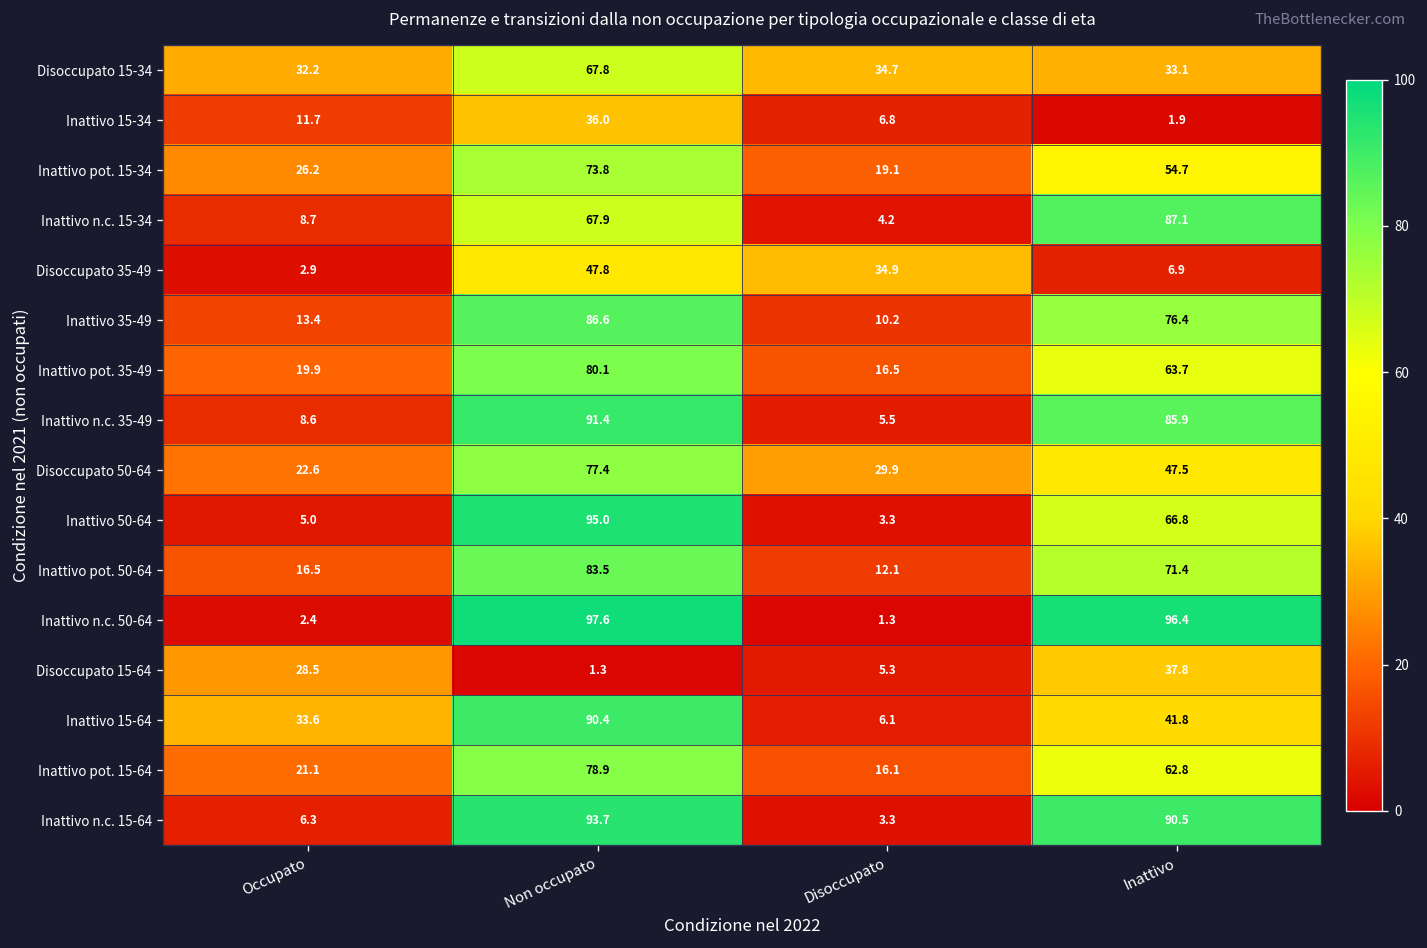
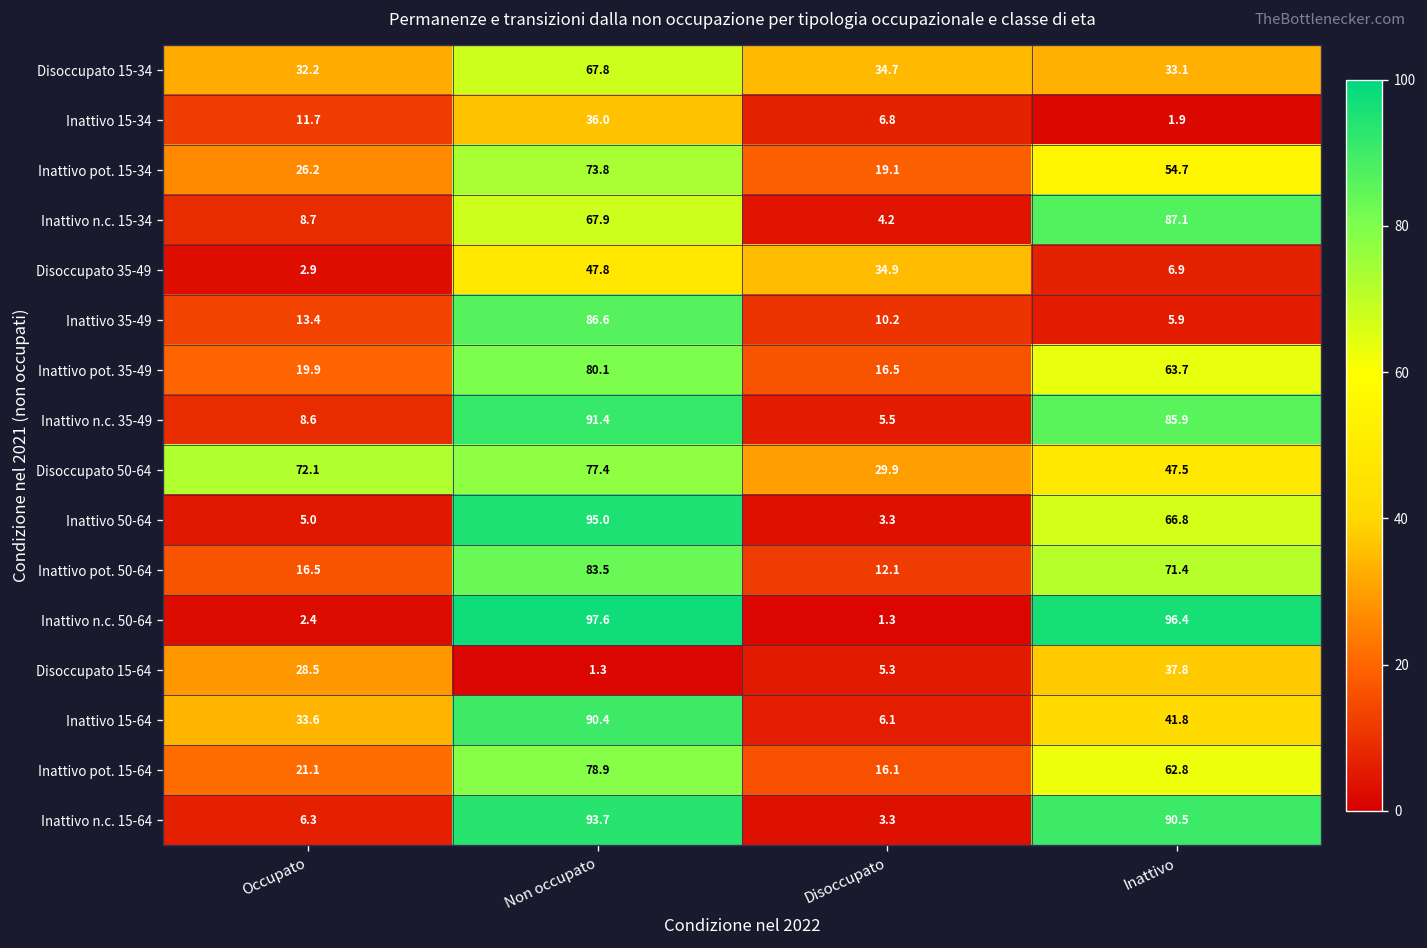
  {
    "Disoccupato 15-34": {
      "Occupato": 32.2,
      "Non occupato": 67.8,
      "Disoccupato": 34.7,
      "Inattivo": 33.1
    },
    "Inattivo 15-34": {
      "Occupato": 11.7,
      "Non occupato": 36.0,
      "Disoccupato": 6.8,
      "Inattivo": 1.9
    },
    "Inattivo pot. 15-34": {
      "Occupato": 26.2,
      "Non occupato": 73.8,
      "Disoccupato": 19.1,
      "Inattivo": 54.7
    },
    "Inattivo n.c. 15-34": {
      "Occupato": 8.7,
      "Non occupato": 67.9,
      "Disoccupato": 4.2,
      "Inattivo": 87.1
    },
    "Disoccupato 35-49": {
      "Occupato": 2.9,
      "Non occupato": 47.8,
      "Disoccupato": 34.9,
      "Inattivo": 6.9
    },
    "Inattivo 35-49": {
      "Occupato": 13.4,
      "Non occupato": 86.6,
      "Disoccupato": 10.2,
-     "Inattivo": 76.4
+     "Inattivo": 5.9
    },
    "Inattivo pot. 35-49": {
      "Occupato": 19.9,
      "Non occupato": 80.1,
      "Disoccupato": 16.5,
      "Inattivo": 63.7
    },
    "Inattivo n.c. 35-49": {
      "Occupato": 8.6,
      "Non occupato": 91.4,
      "Disoccupato": 5.5,
      "Inattivo": 85.9
    },
    "Disoccupato 50-64": {
-     "Occupato": 22.6,
+     "Occupato": 72.1,
      "Non occupato": 77.4,
      "Disoccupato": 29.9,
      "Inattivo": 47.5
    },
    "Inattivo 50-64": {
      "Occupato": 5.0,
      "Non occupato": 95.0,
      "Disoccupato": 3.3,
      "Inattivo": 66.8
    },
    "Inattivo pot. 50-64": {
      "Occupato": 16.5,
      "Non occupato": 83.5,
      "Disoccupato": 12.1,
      "Inattivo": 71.4
    },
    "Inattivo n.c. 50-64": {
      "Occupato": 2.4,
      "Non occupato": 97.6,
      "Disoccupato": 1.3,
      "Inattivo": 96.4
    },
    "Disoccupato 15-64": {
      "Occupato": 28.5,
      "Non occupato": 1.3,
      "Disoccupato": 5.3,
      "Inattivo": 37.8
    },
    "Inattivo 15-64": {
      "Occupato": 33.6,
      "Non occupato": 90.4,
      "Disoccupato": 6.1,
      "Inattivo": 41.8
    },
    "Inattivo pot. 15-64": {
      "Occupato": 21.1,
      "Non occupato": 78.9,
      "Disoccupato": 16.1,
      "Inattivo": 62.8
    },
    "Inattivo n.c. 15-64": {
      "Occupato": 6.3,
      "Non occupato": 93.7,
      "Disoccupato": 3.3,
      "Inattivo": 90.5
    }
  }
